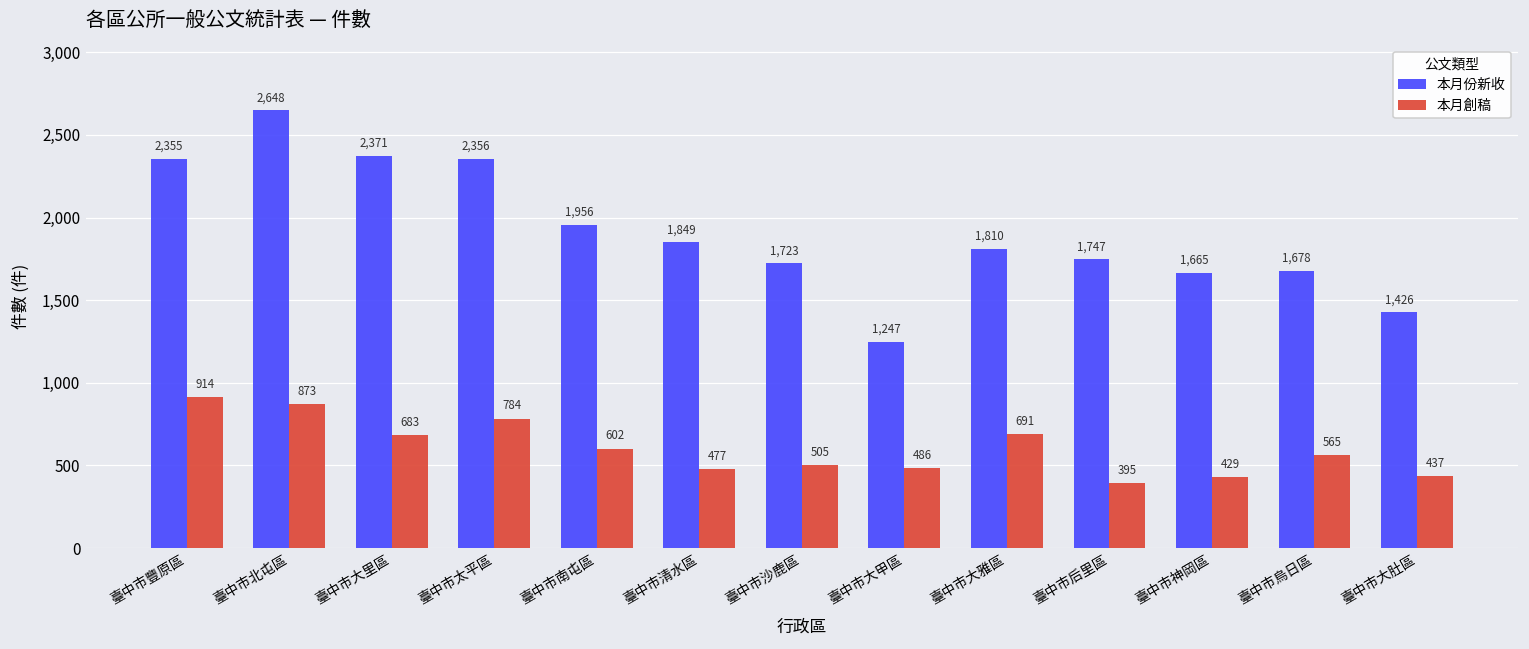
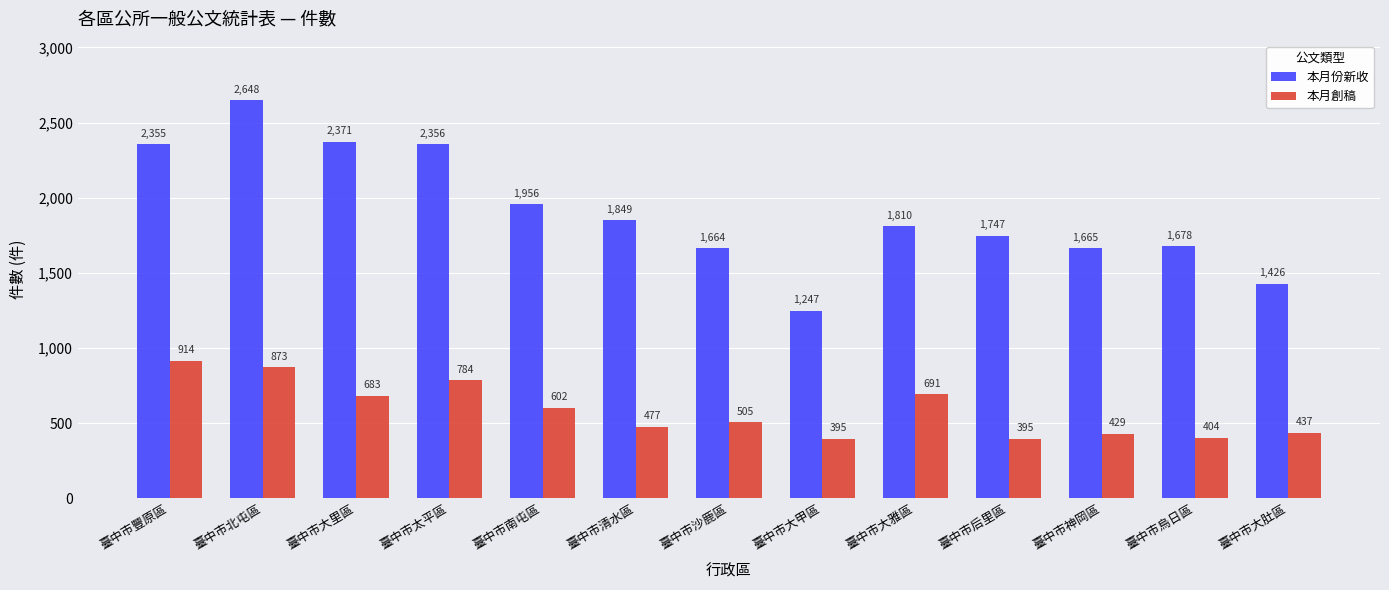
  {
    "本月份新收": {
      "臺中市豐原區": "2,355",
      "臺中市北屯區": "2,648",
      "臺中市大里區": "2,371",
      "臺中市太平區": "2,356",
      "臺中市南屯區": "1,956",
      "臺中市清水區": "1,849",
-     "臺中市沙鹿區": "1,723",
+     "臺中市沙鹿區": "1,664",
      "臺中市大甲區": "1,247",
      "臺中市大雅區": "1,810",
      "臺中市后里區": "1,747",
      "臺中市神岡區": "1,665",
      "臺中市烏日區": "1,678",
      "臺中市大肚區": "1,426"
    },
    "本月創稿": {
      "臺中市豐原區": "914",
      "臺中市北屯區": "873",
      "臺中市大里區": "683",
      "臺中市太平區": "784",
      "臺中市南屯區": "602",
      "臺中市清水區": "477",
      "臺中市沙鹿區": "505",
-     "臺中市大甲區": "486",
+     "臺中市大甲區": "395",
      "臺中市大雅區": "691",
      "臺中市后里區": "395",
      "臺中市神岡區": "429",
-     "臺中市烏日區": "565",
+     "臺中市烏日區": "404",
      "臺中市大肚區": "437"
    }
  }
